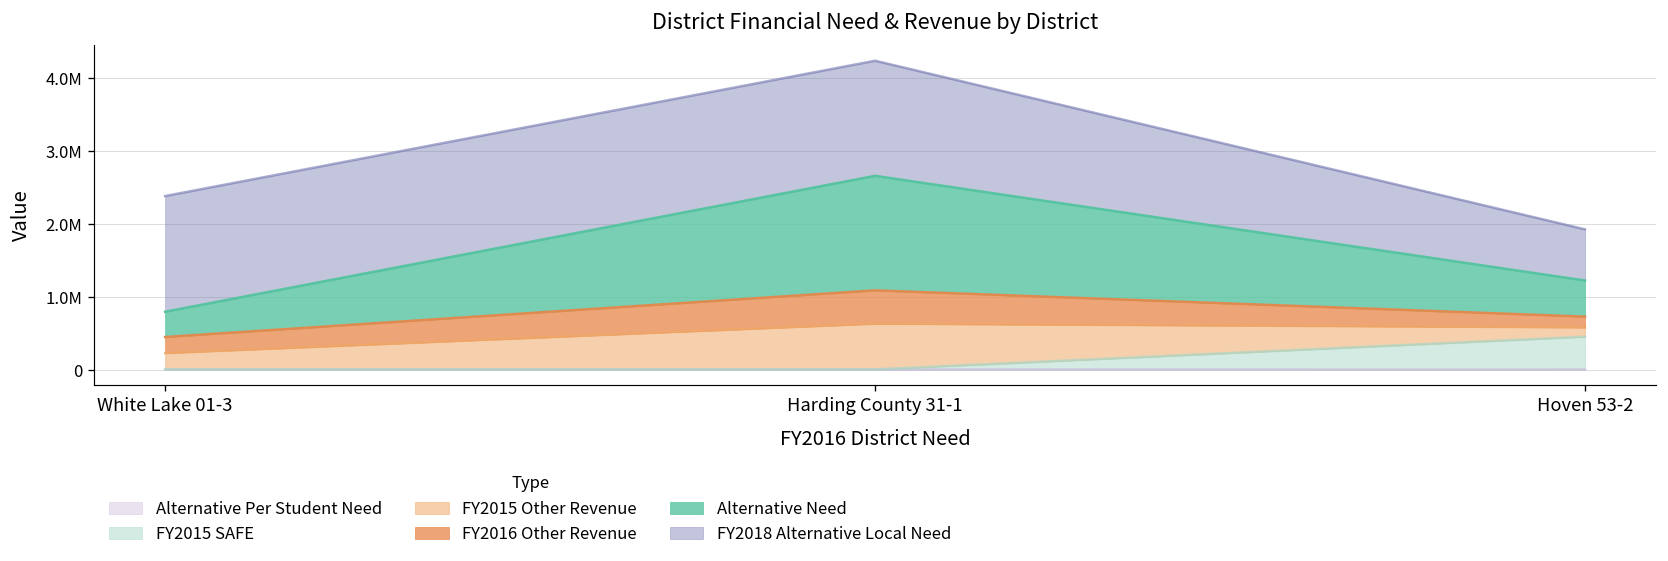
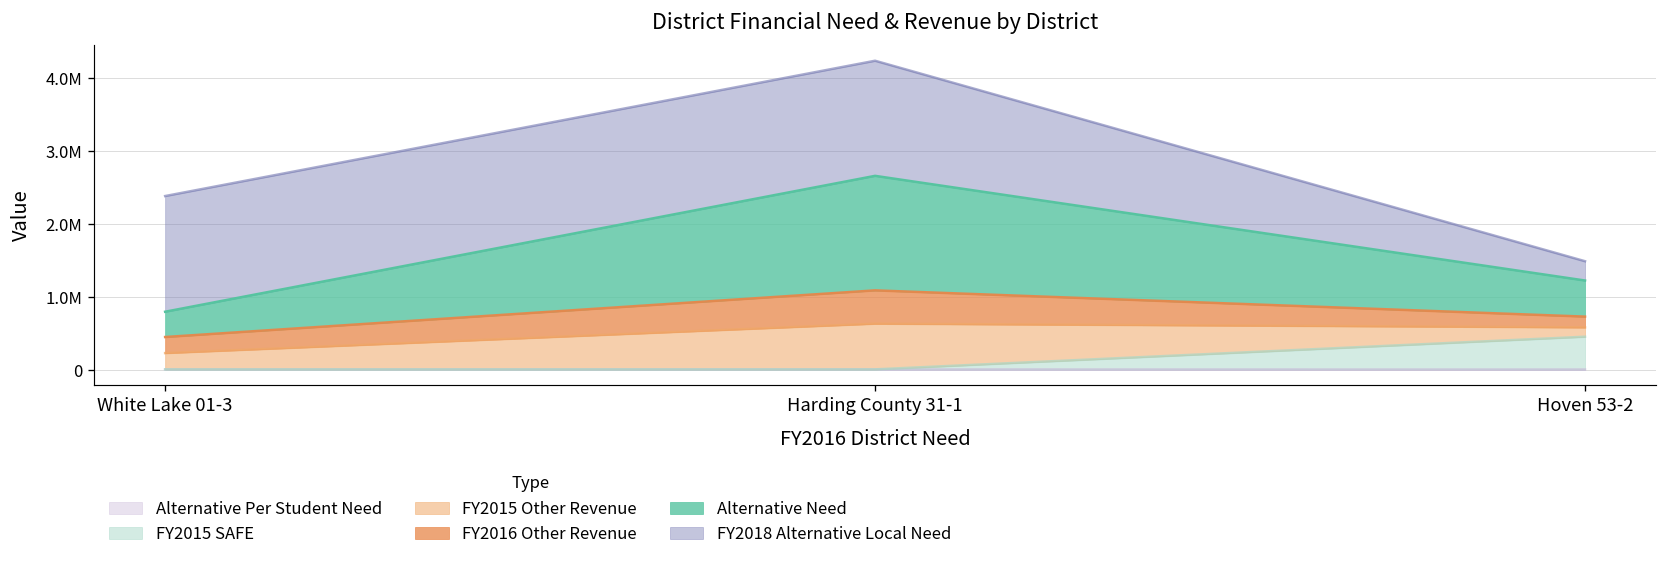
  {
    "Alternative Need": {
      "White Lake 01-3": 300000,
      "Harding County 31-1": 1600000,
      "Hoven 53-2": 500000
    },
    "FY2018 Alternative Local Need": {
      "White Lake 01-3": 1600000,
      "Harding County 31-1": 1600000,
-     "Hoven 53-2": 700000
+     "Hoven 53-2": 300000
    }
  }
